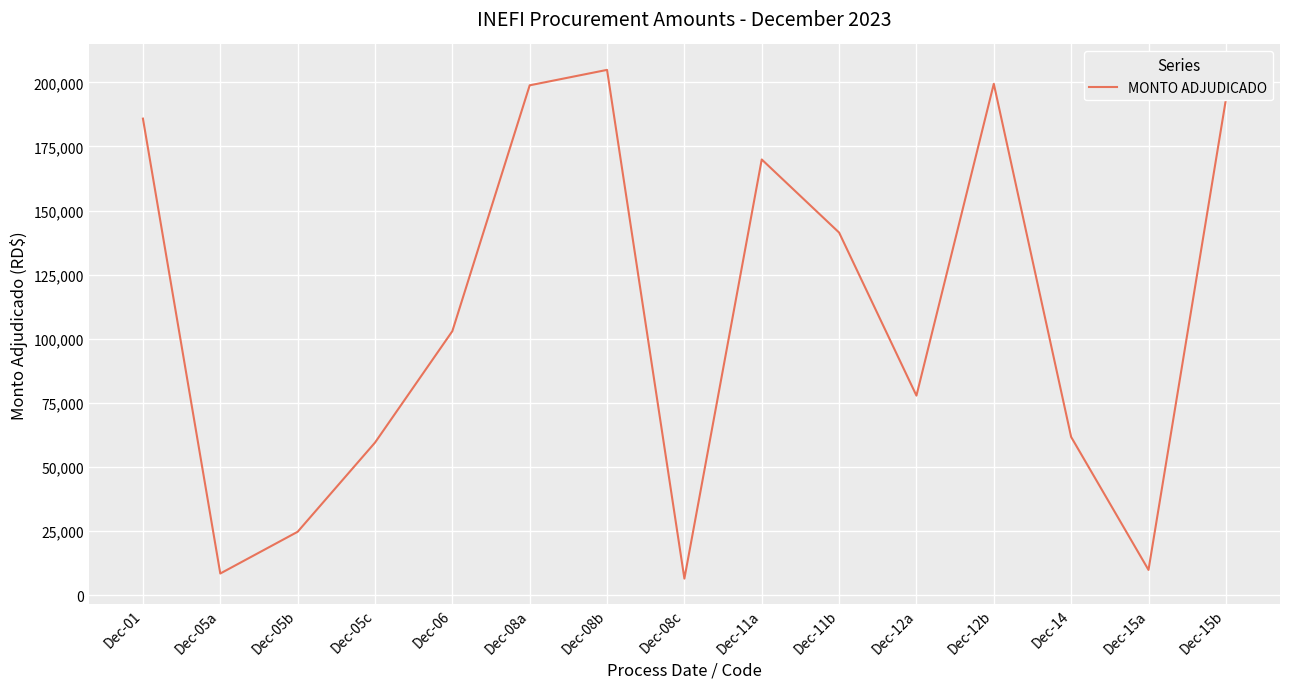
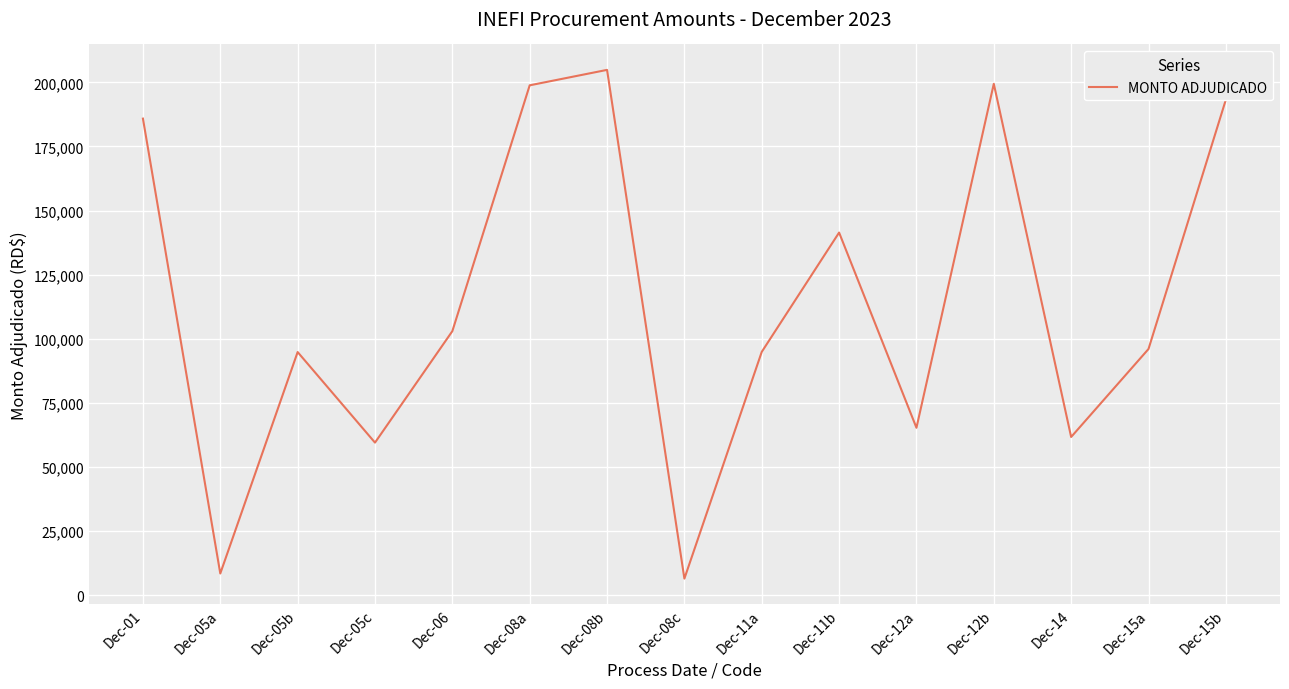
  {
    "Dec-01": "186,000",
    "Dec-05a": "9,000",
-   "Dec-05b": "25,000",
+   "Dec-05b": "95,000",
    "Dec-05c": "60,000",
    "Dec-06": "103,000",
    "Dec-08a": "199,000",
    "Dec-08b": "205,000",
    "Dec-08c": "7,000",
-   "Dec-11a": "170,000",
+   "Dec-11a": "95,000",
    "Dec-11b": "141,000",
-   "Dec-12a": "78,000",
+   "Dec-12a": "65,000",
    "Dec-12b": "199,000",
    "Dec-14": "62,000",
-   "Dec-15a": "10,000"
+   "Dec-15a": "96,000"
  }
